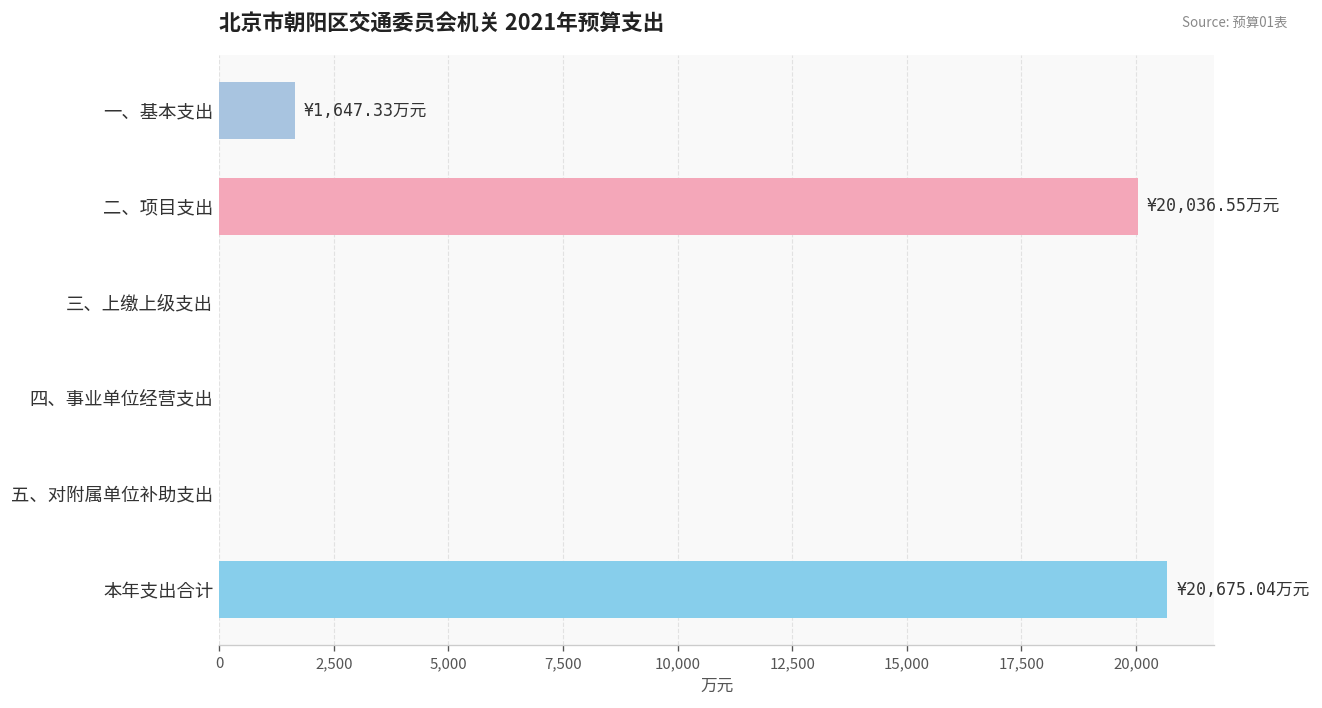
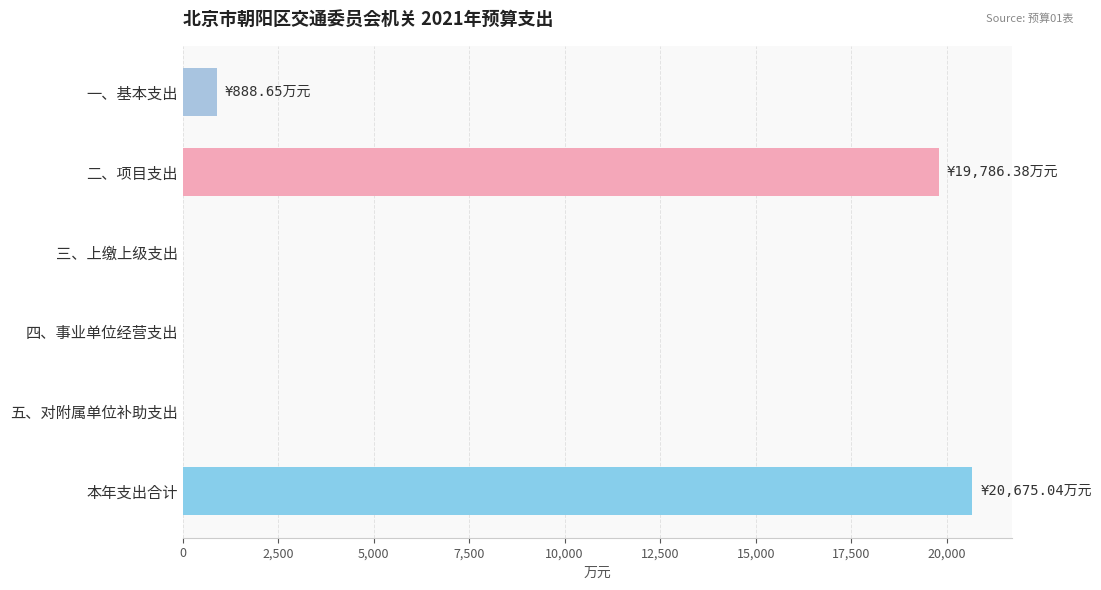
  {
-   "一、基本支出": "¥1,647.33",
-   "二、项目支出": "¥20,036.55",
+   "一、基本支出": "¥888.65",
+   "二、项目支出": "¥19,786.38",
    "本年支出合计": "¥20,675.04"
  }
